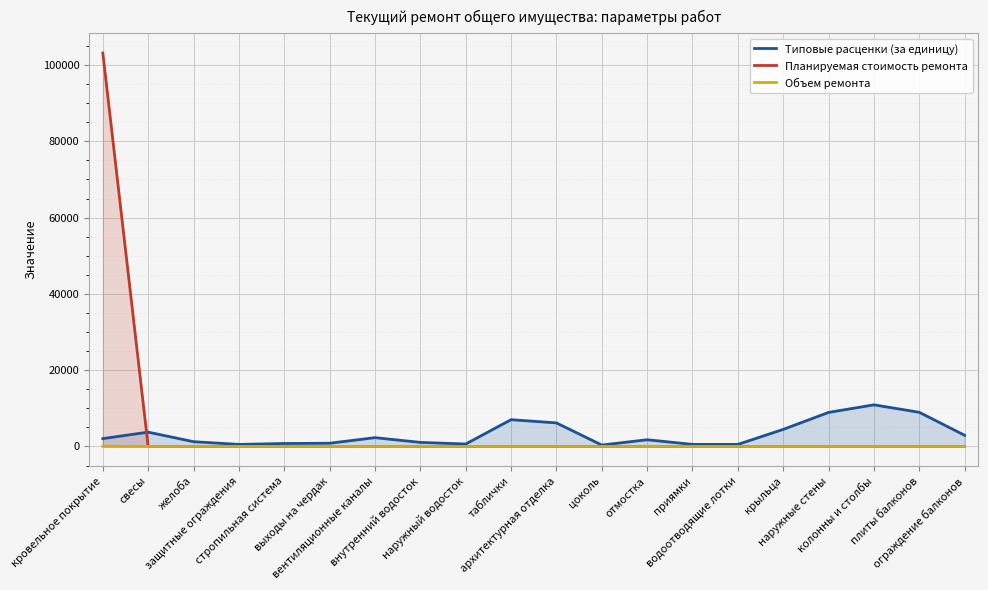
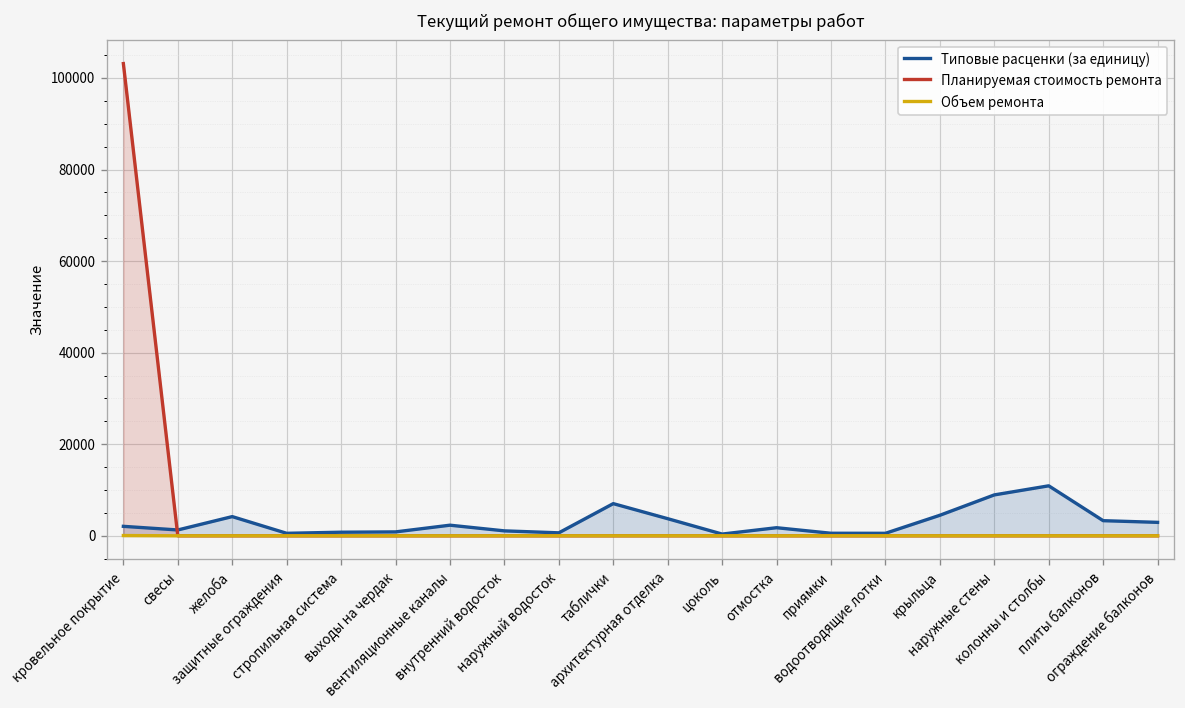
  {
    "Типовые расценки (за единицу)": {
      "кровельное покрытие": 2000,
-     "свесы": 4000,
-     "желоба": 1000,
+     "свесы": 1000,
+     "желоба": 4000,
      "стропильная система": 1000,
      "выходы на чердак": 1000,
      "вентиляционные каналы": 2000,
      "внутренний водосток": 1000,
      "таблички": 7000,
-     "архитектурная отделка": 6000,
+     "архитектурная отделка": 4000,
      "отмостка": 2000,
      "крыльца": 4000,
      "наружные стены": 9000,
      "колонны и столбы": 11000,
-     "плиты балконов": 9000,
+     "плиты балконов": 3000,
      "ограждение балконов": 3000
    },
    "Планируемая стоимость ремонта": {
      "кровельное покрытие": 103000
    },
    "Объем ремонта": {
      "кровельное покрытие": 0
    }
  }
